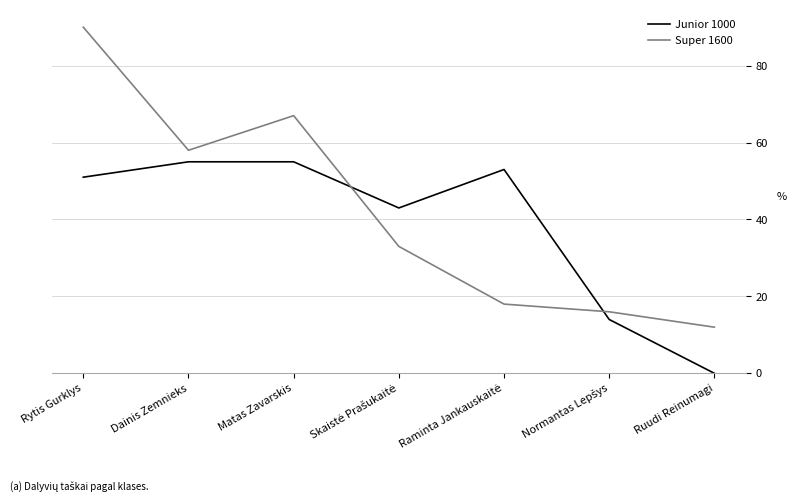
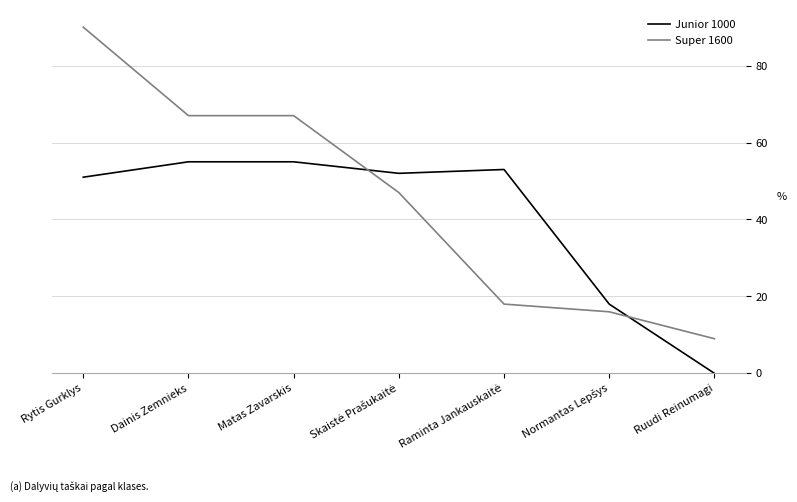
  {
    "Junior 1000": {
      "Rytis Gurklys": 51,
      "Dainis Zemnieks": 55,
      "Matas Zavarskis": 55,
-     "Skaistė Prašukaitė": 43,
+     "Skaistė Prašukaitė": 52,
      "Raminta Jankauskaitė": 53,
-     "Normantas Lepšys": 14,
+     "Normantas Lepšys": 18,
      "Ruudi Reinumagi": 0
    },
    "Super 1600": {
      "Rytis Gurklys": 90,
-     "Dainis Zemnieks": 58,
+     "Dainis Zemnieks": 67,
      "Matas Zavarskis": 67,
-     "Skaistė Prašukaitė": 33,
+     "Skaistė Prašukaitė": 47,
      "Raminta Jankauskaitė": 18,
      "Normantas Lepšys": 16,
-     "Ruudi Reinumagi": 12
+     "Ruudi Reinumagi": 9
    }
  }
